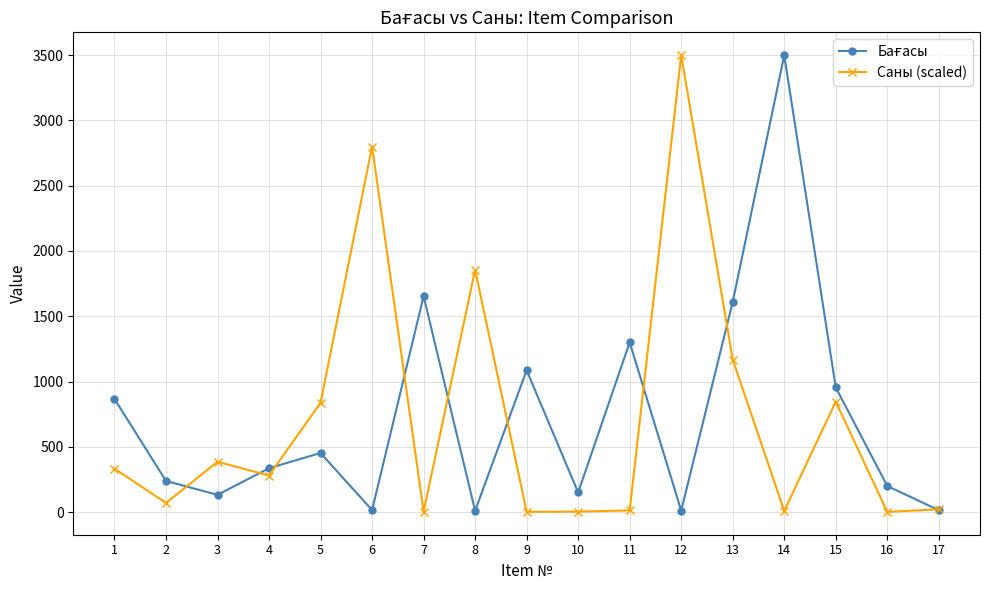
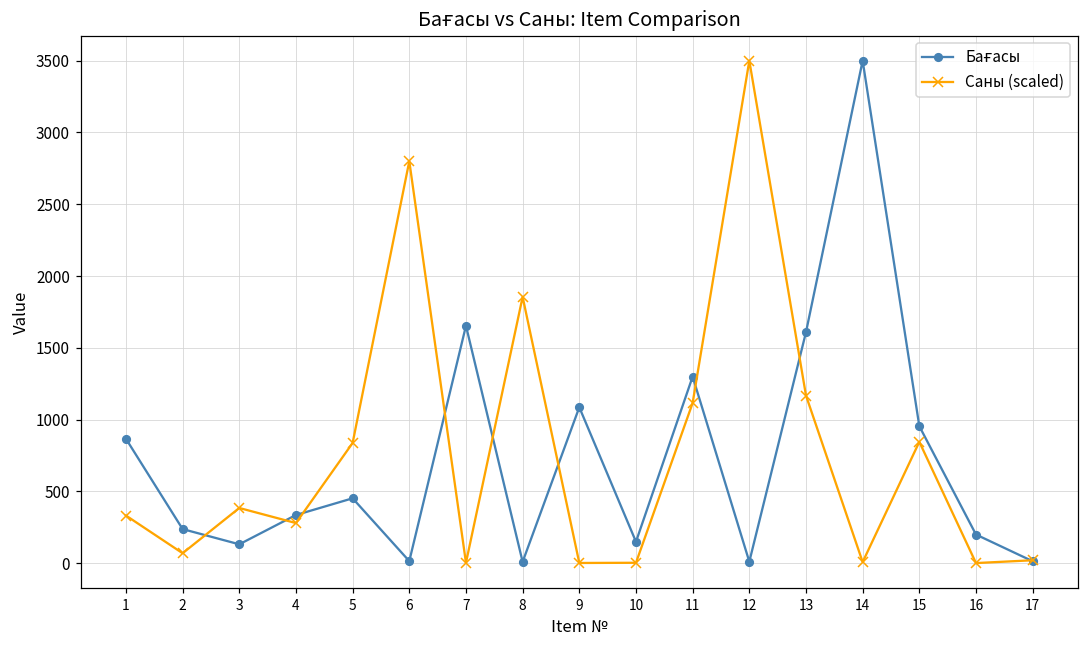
  {
    "Бағасы": {
      "1": 870,
      "2": 240,
      "3": 130,
      "4": 340,
      "5": 450,
      "6": 20,
      "7": 1650,
      "8": 10,
      "9": 1090,
      "10": 150,
      "11": 1300,
      "12": 10,
      "13": 1610,
      "14": 3500,
      "15": 950,
      "16": 200
    },
    "Саны (scaled)": {
      "1": 330,
      "2": 70,
      "3": 390,
      "4": 280,
      "5": 840,
      "6": 2800,
      "7": 0,
      "8": 1860,
      "9": 0,
      "10": 0,
-     "11": 10,
+     "11": 1120,
      "12": 3500,
      "13": 1170,
      "14": 10,
      "15": 850,
      "16": 0
    }
  }
